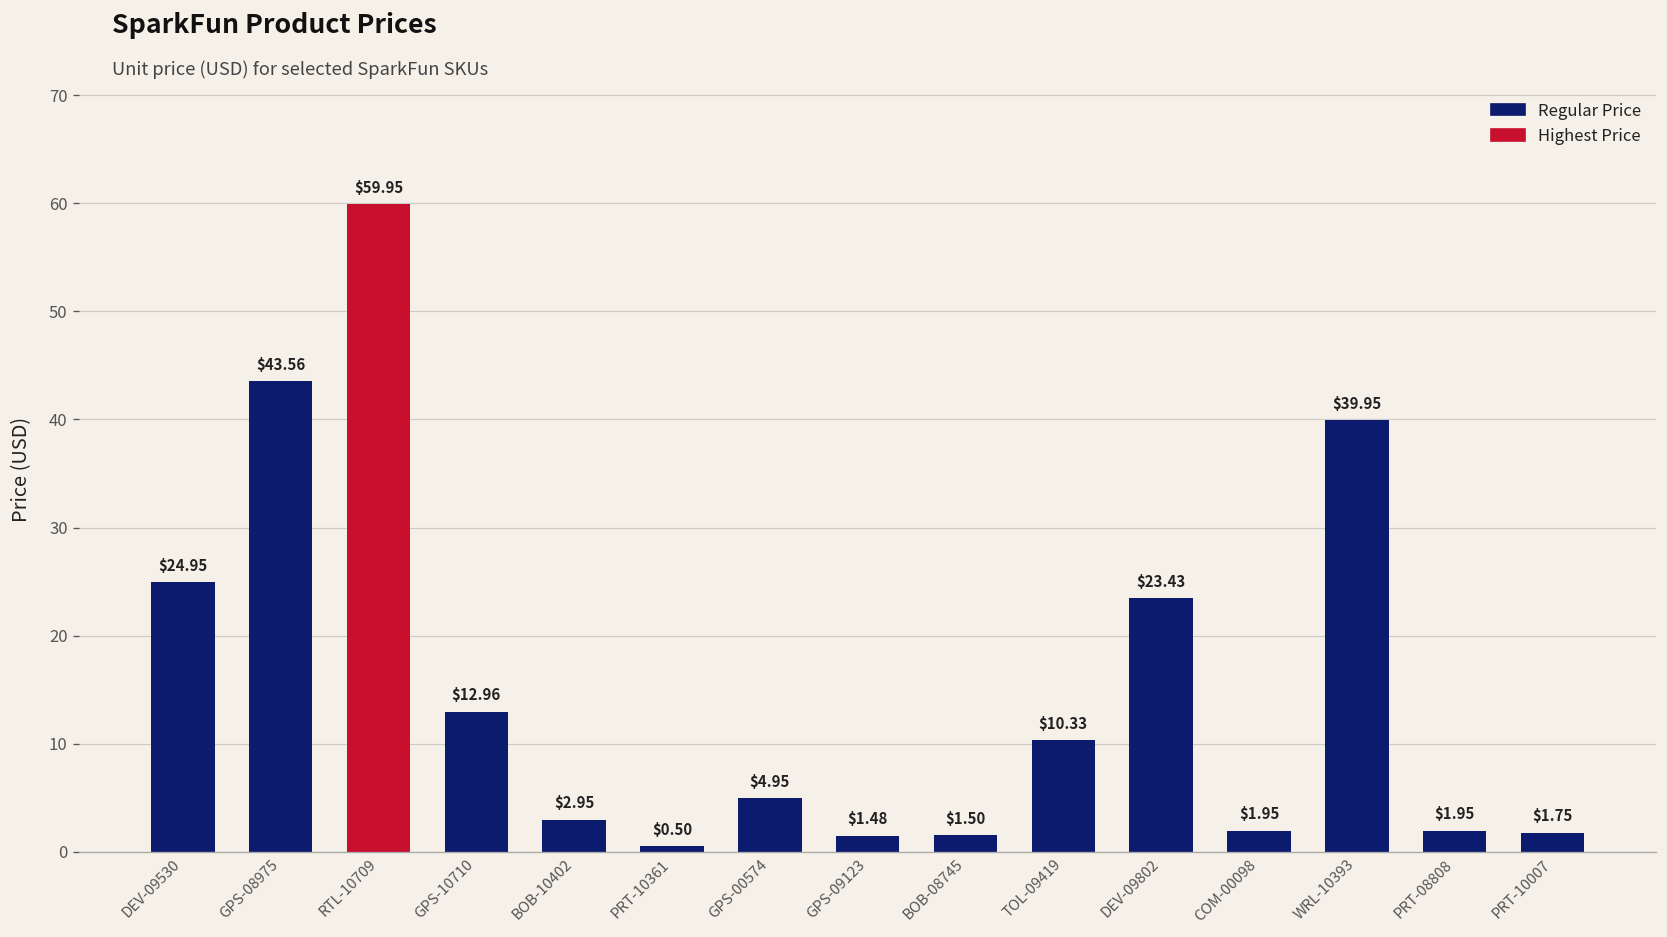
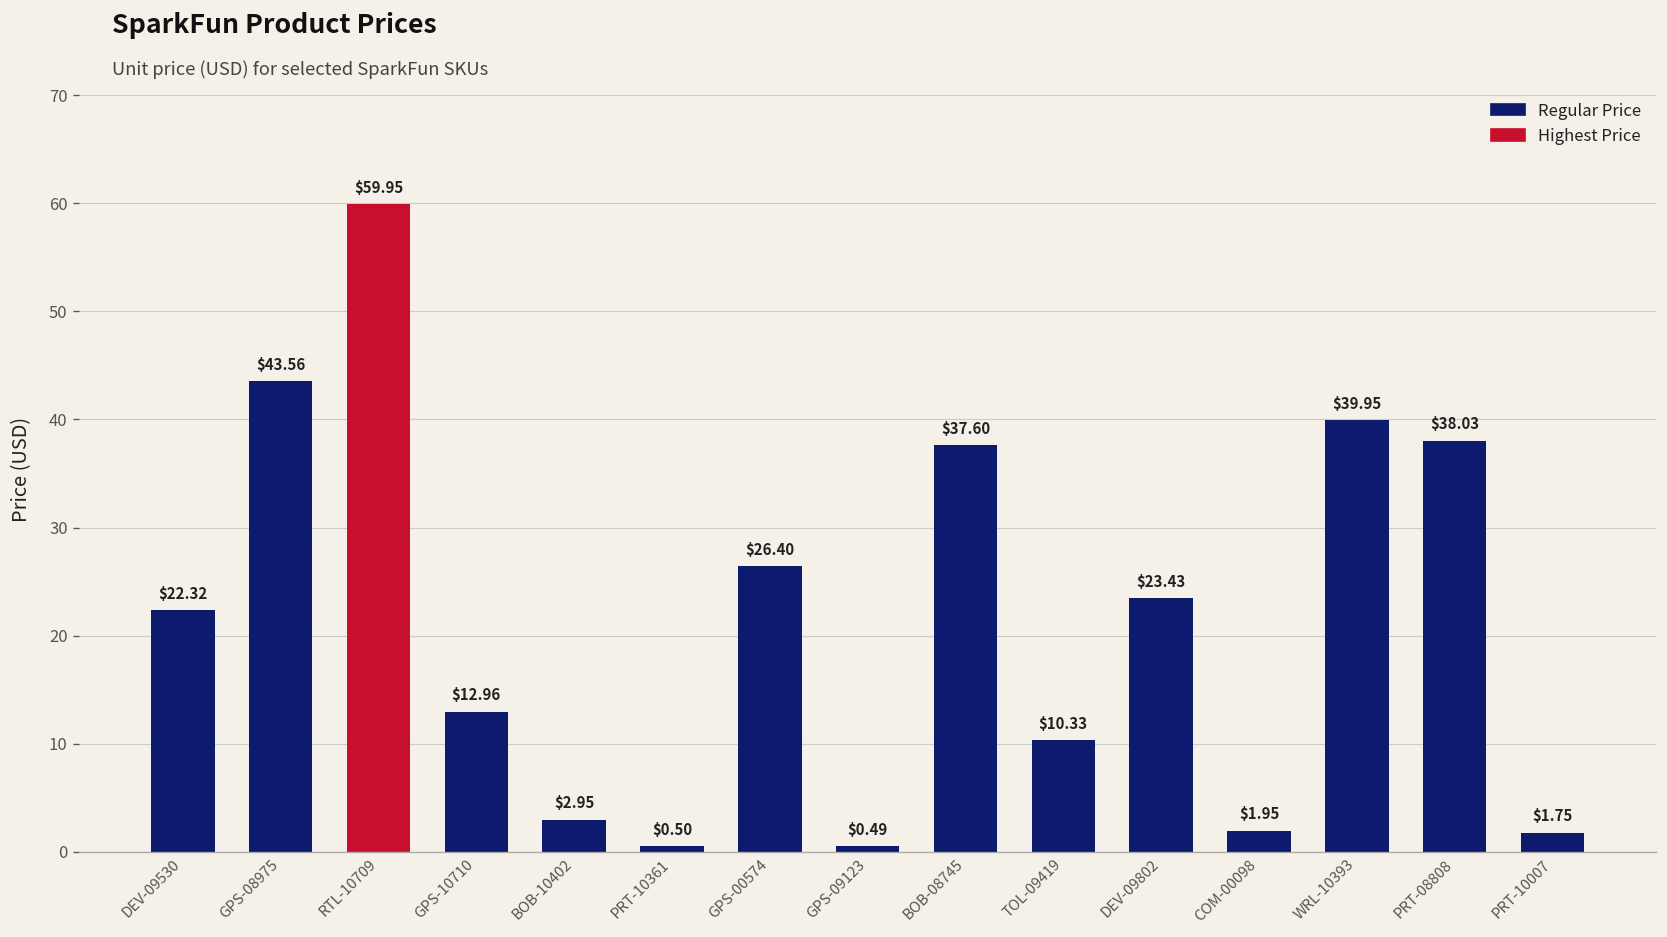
  {
-   "DEV-09530": "$24.95",
+   "DEV-09530": "$22.32",
    "GPS-08975": "$43.56",
    "RTL-10709": "$59.95",
    "GPS-10710": "$12.96",
    "BOB-10402": "$2.95",
    "PRT-10361": "$0.50",
-   "GPS-00574": "$4.95",
-   "GPS-09123": "$1.48",
-   "BOB-08745": "$1.50",
+   "GPS-00574": "$26.40",
+   "GPS-09123": "$0.49",
+   "BOB-08745": "$37.60",
    "TOL-09419": "$10.33",
    "DEV-09802": "$23.43",
    "COM-00098": "$1.95",
    "WRL-10393": "$39.95",
-   "PRT-08808": "$1.95",
+   "PRT-08808": "$38.03",
    "PRT-10007": "$1.75"
  }
